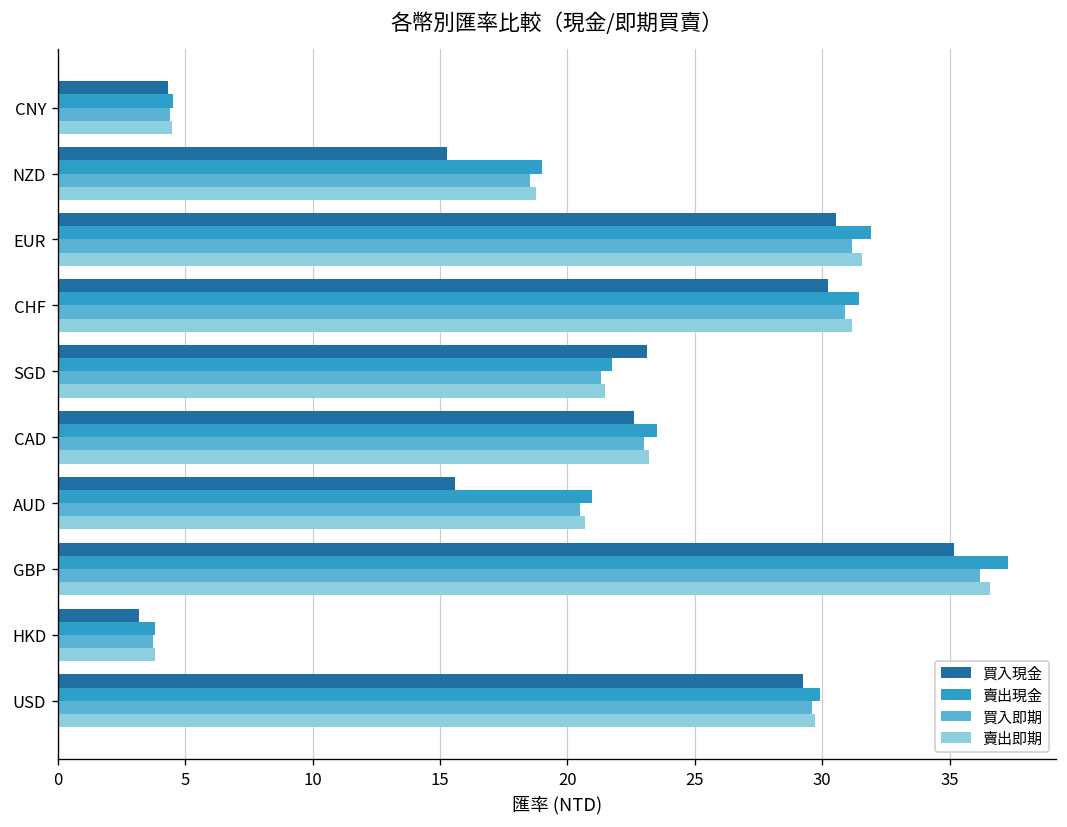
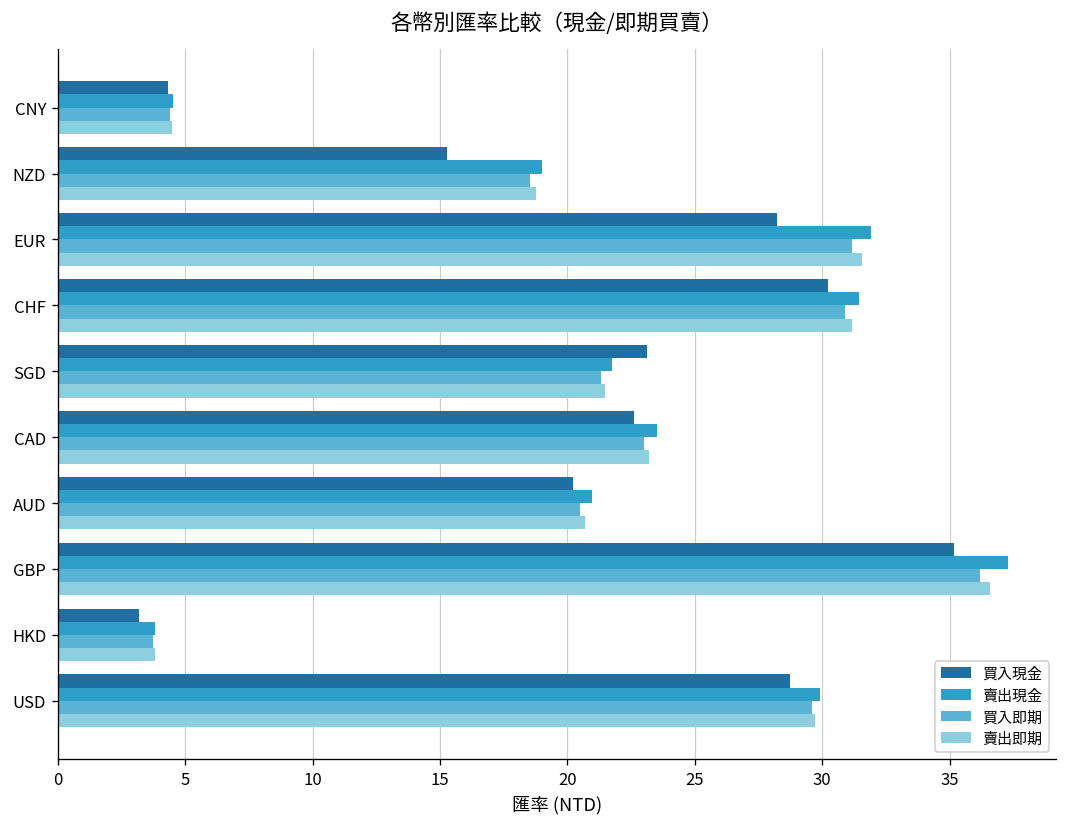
  {
    "買入現金": {
      "CNY": 4.3,
      "NZD": 15.3,
-     "EUR": 30.6,
+     "EUR": 28.2,
      "CHF": 30.2,
      "SGD": 23.1,
      "CAD": 22.6,
-     "AUD": 15.6,
+     "AUD": 20.2,
      "GBP": 35.2,
      "HKD": 3.2,
-     "USD": 29.3
+     "USD": 28.8
    }
  }
